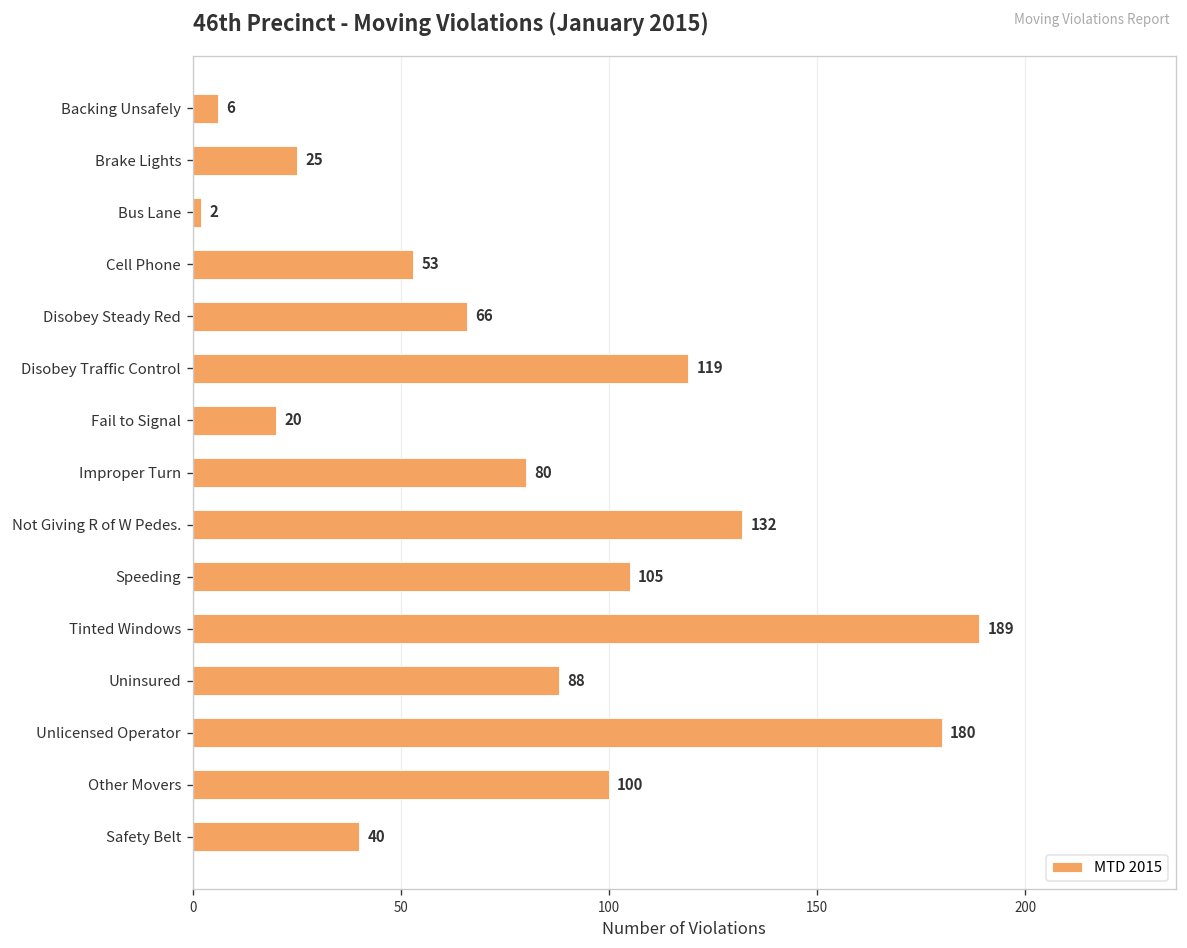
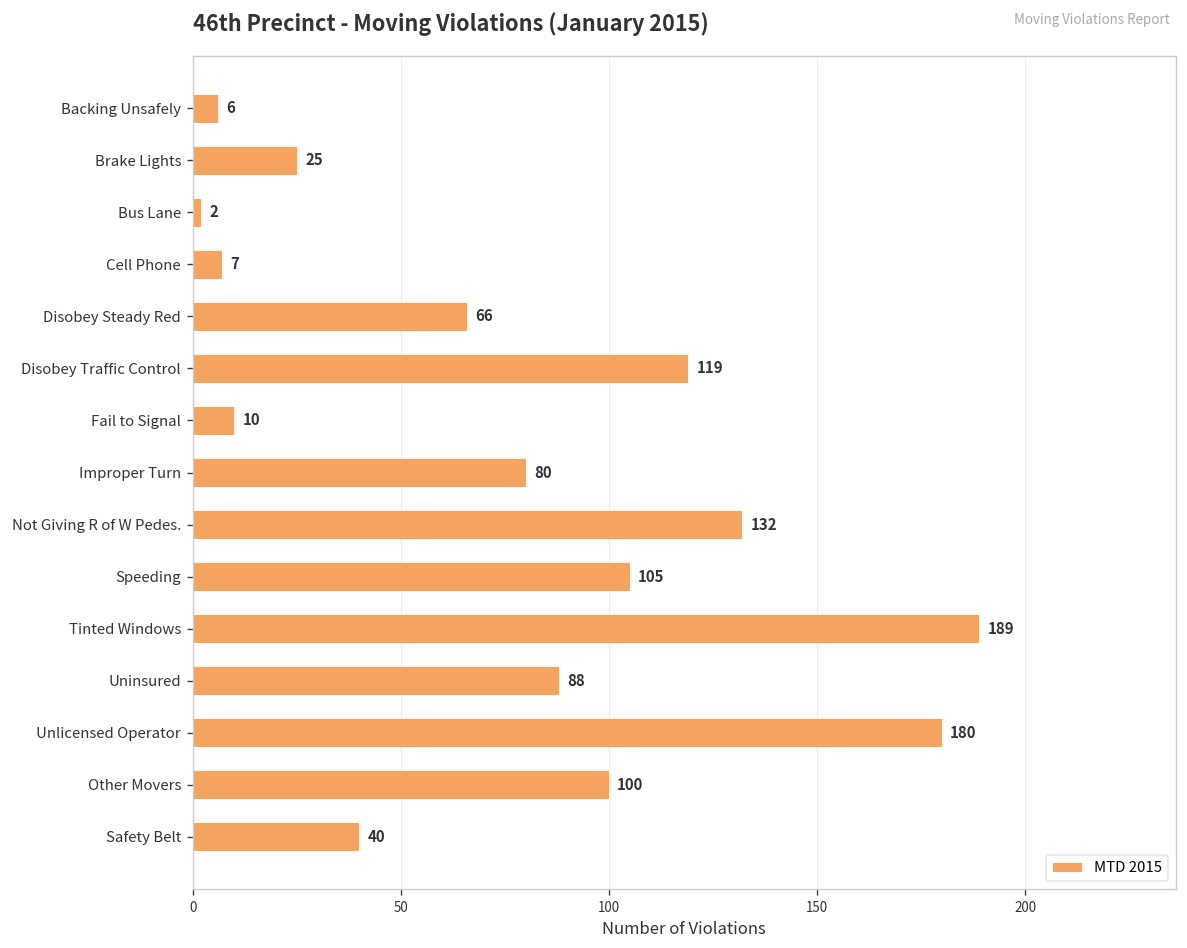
  {
    "Backing Unsafely": 6,
    "Brake Lights": 25,
    "Bus Lane": 2,
-   "Cell Phone": 53,
+   "Cell Phone": 7,
    "Disobey Steady Red": 66,
    "Disobey Traffic Control": 119,
-   "Fail to Signal": 20,
+   "Fail to Signal": 10,
    "Improper Turn": 80,
    "Not Giving R of W Pedes.": 132,
    "Speeding": 105,
    "Tinted Windows": 189,
    "Uninsured": 88,
    "Unlicensed Operator": 180,
    "Other Movers": 100,
    "Safety Belt": 40
  }
